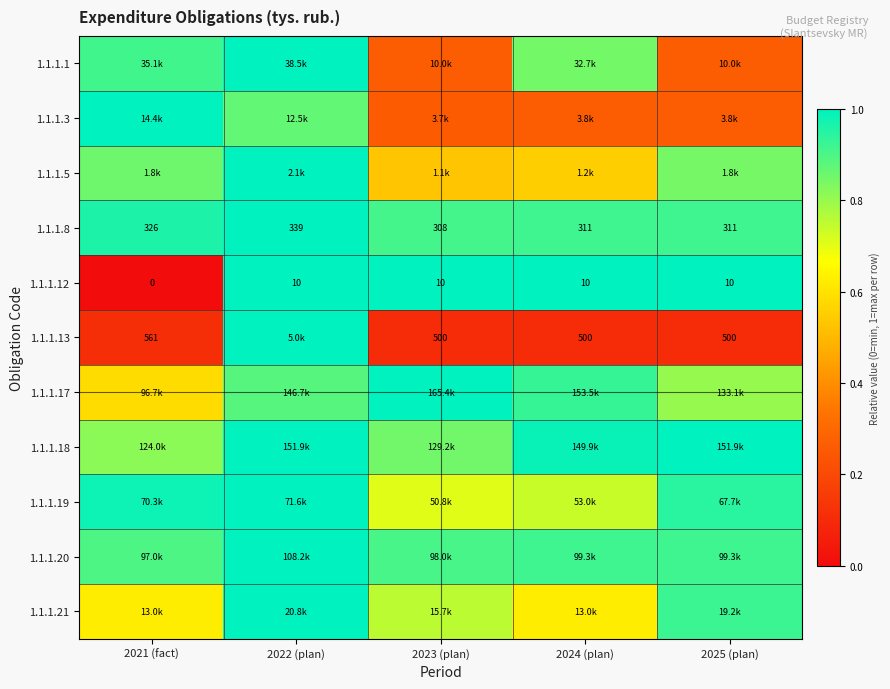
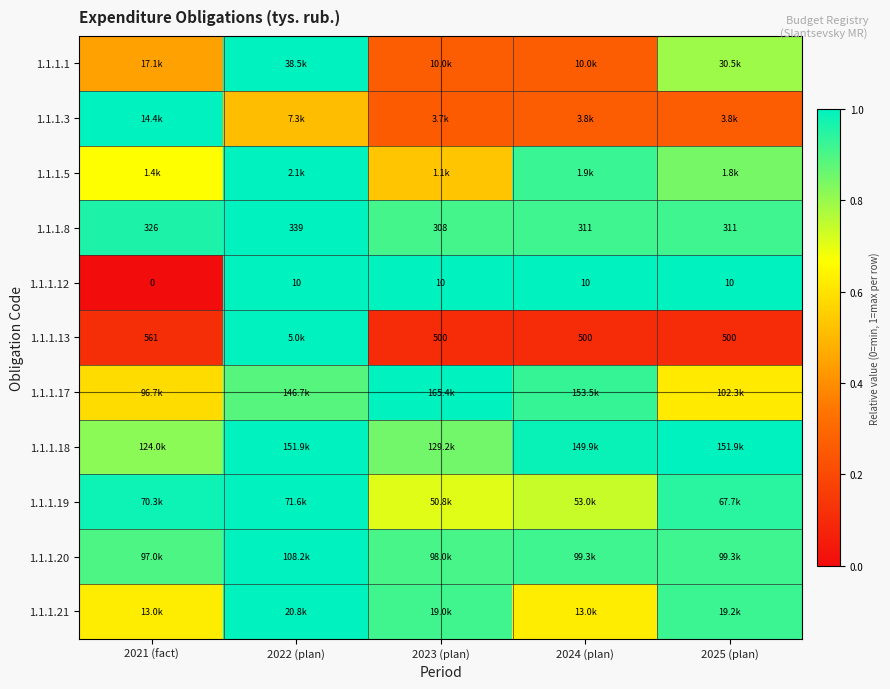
  {
    "1.1.1.1": {
-     "2021 (fact)": "35.1k",
+     "2021 (fact)": "17.1k",
      "2022 (plan)": "38.5k",
      "2023 (plan)": "10.0k",
-     "2024 (plan)": "32.7k",
-     "2025 (plan)": "10.0k"
+     "2024 (plan)": "10.0k",
+     "2025 (plan)": "30.5k"
    },
    "1.1.1.3": {
      "2021 (fact)": "14.4k",
-     "2022 (plan)": "12.5k",
+     "2022 (plan)": "7.3k",
      "2023 (plan)": "3.7k",
      "2024 (plan)": "3.8k",
      "2025 (plan)": "3.8k"
    },
    "1.1.1.5": {
-     "2021 (fact)": "1.8k",
+     "2021 (fact)": "1.4k",
      "2022 (plan)": "2.1k",
      "2023 (plan)": "1.1k",
-     "2024 (plan)": "1.2k",
+     "2024 (plan)": "1.9k",
      "2025 (plan)": "1.8k"
    },
    "1.1.1.8": {
      "2021 (fact)": "326",
      "2022 (plan)": "339",
      "2023 (plan)": "308",
      "2024 (plan)": "311",
      "2025 (plan)": "311"
    },
    "1.1.1.12": {
      "2021 (fact)": "0",
      "2022 (plan)": "10",
      "2023 (plan)": "10",
      "2024 (plan)": "10",
      "2025 (plan)": "10"
    },
    "1.1.1.13": {
      "2021 (fact)": "561",
      "2022 (plan)": "5.0k",
      "2023 (plan)": "500",
      "2024 (plan)": "500",
      "2025 (plan)": "500"
    },
    "1.1.1.17": {
      "2021 (fact)": "96.7k",
      "2022 (plan)": "146.7k",
      "2023 (plan)": "165.4k",
      "2024 (plan)": "153.5k",
-     "2025 (plan)": "133.1k"
+     "2025 (plan)": "102.3k"
    },
    "1.1.1.18": {
      "2021 (fact)": "124.0k",
      "2022 (plan)": "151.9k",
      "2023 (plan)": "129.2k",
      "2024 (plan)": "149.9k",
      "2025 (plan)": "151.9k"
    },
    "1.1.1.19": {
      "2021 (fact)": "70.3k",
      "2022 (plan)": "71.6k",
      "2023 (plan)": "50.8k",
      "2024 (plan)": "53.0k",
      "2025 (plan)": "67.7k"
    },
    "1.1.1.20": {
      "2021 (fact)": "97.0k",
      "2022 (plan)": "108.2k",
      "2023 (plan)": "98.0k",
      "2024 (plan)": "99.3k",
      "2025 (plan)": "99.3k"
    },
    "1.1.1.21": {
      "2021 (fact)": "13.0k",
      "2022 (plan)": "20.8k",
-     "2023 (plan)": "15.7k",
+     "2023 (plan)": "19.0k",
      "2024 (plan)": "13.0k",
      "2025 (plan)": "19.2k"
    }
  }
